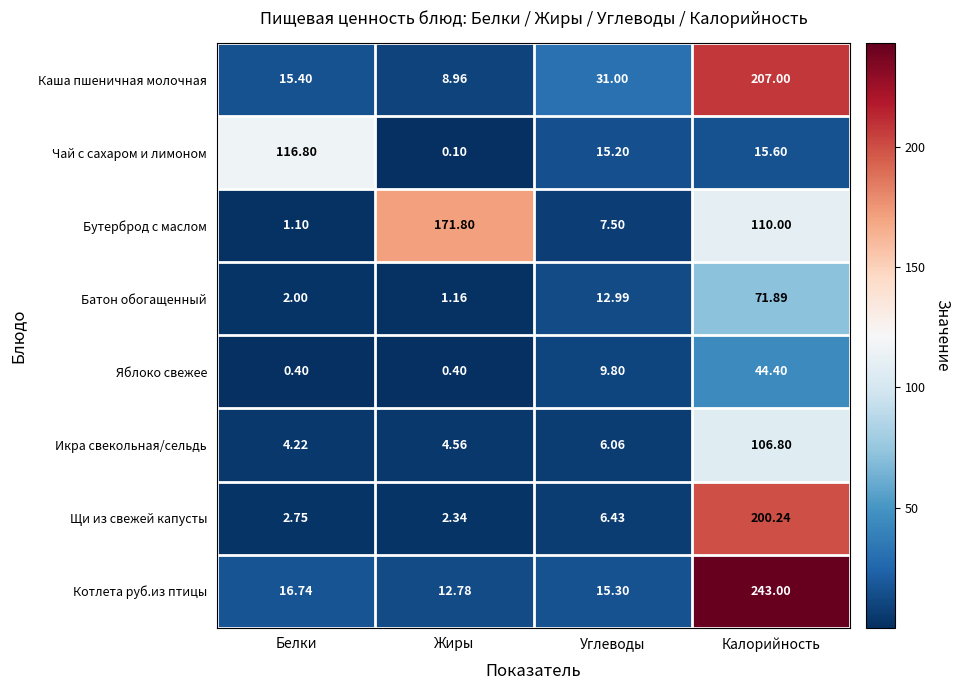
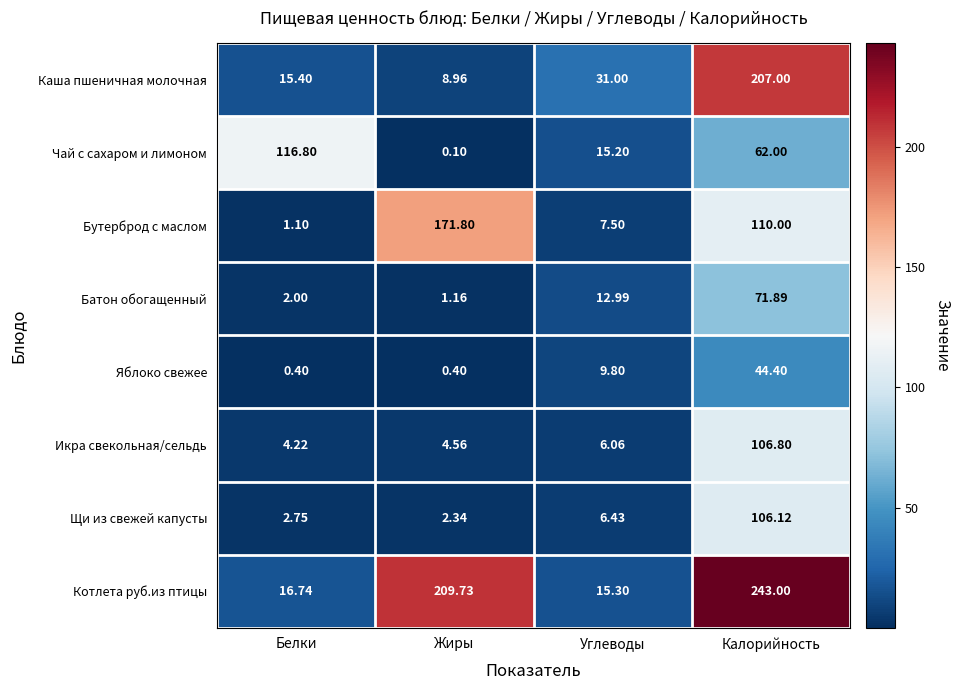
  {
    "Каша пшеничная молочная": {
      "Белки": 15.40,
      "Жиры": 8.96,
      "Углеводы": 31.00,
      "Калорийность": 207.00
    },
    "Чай с сахаром и лимоном": {
      "Белки": 116.80,
      "Жиры": 0.10,
      "Углеводы": 15.20,
-     "Калорийность": 15.60
+     "Калорийность": 62.00
    },
    "Бутерброд с маслом": {
      "Белки": 1.10,
      "Жиры": 171.80,
      "Углеводы": 7.50,
      "Калорийность": 110.00
    },
    "Батон обогащенный": {
      "Белки": 2.00,
      "Жиры": 1.16,
      "Углеводы": 12.99,
      "Калорийность": 71.89
    },
    "Яблоко свежее": {
      "Белки": 0.40,
      "Жиры": 0.40,
      "Углеводы": 9.80,
      "Калорийность": 44.40
    },
    "Икра свекольная/сельдь": {
      "Белки": 4.22,
      "Жиры": 4.56,
      "Углеводы": 6.06,
      "Калорийность": 106.80
    },
    "Щи из свежей капусты": {
      "Белки": 2.75,
      "Жиры": 2.34,
      "Углеводы": 6.43,
-     "Калорийность": 200.24
+     "Калорийность": 106.12
    },
    "Котлета руб.из птицы": {
      "Белки": 16.74,
-     "Жиры": 12.78,
+     "Жиры": 209.73,
      "Углеводы": 15.30,
      "Калорийность": 243.00
    }
  }
